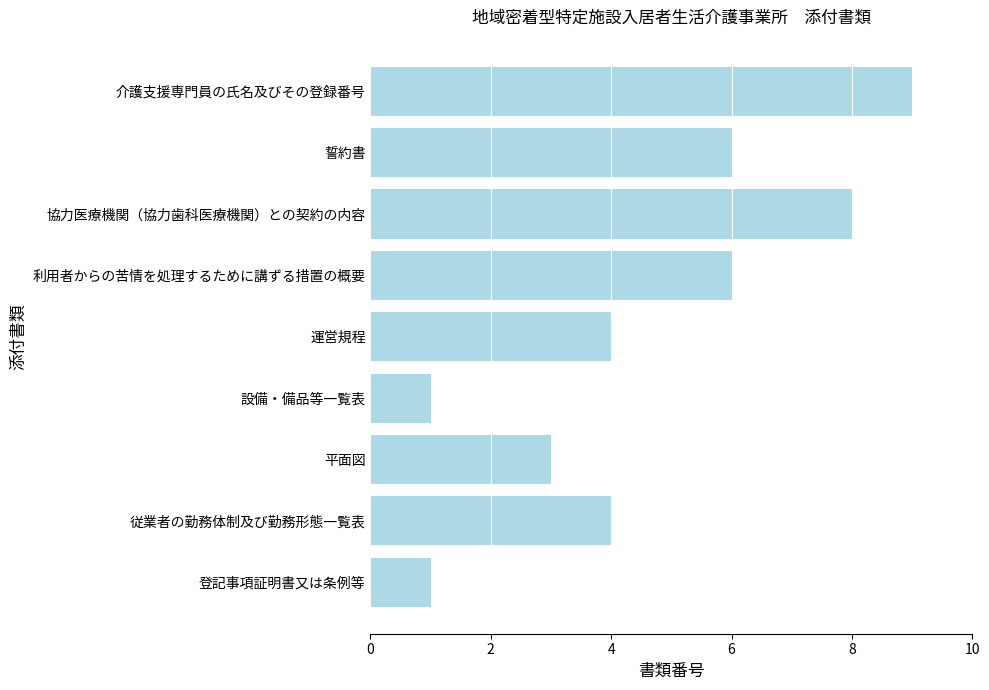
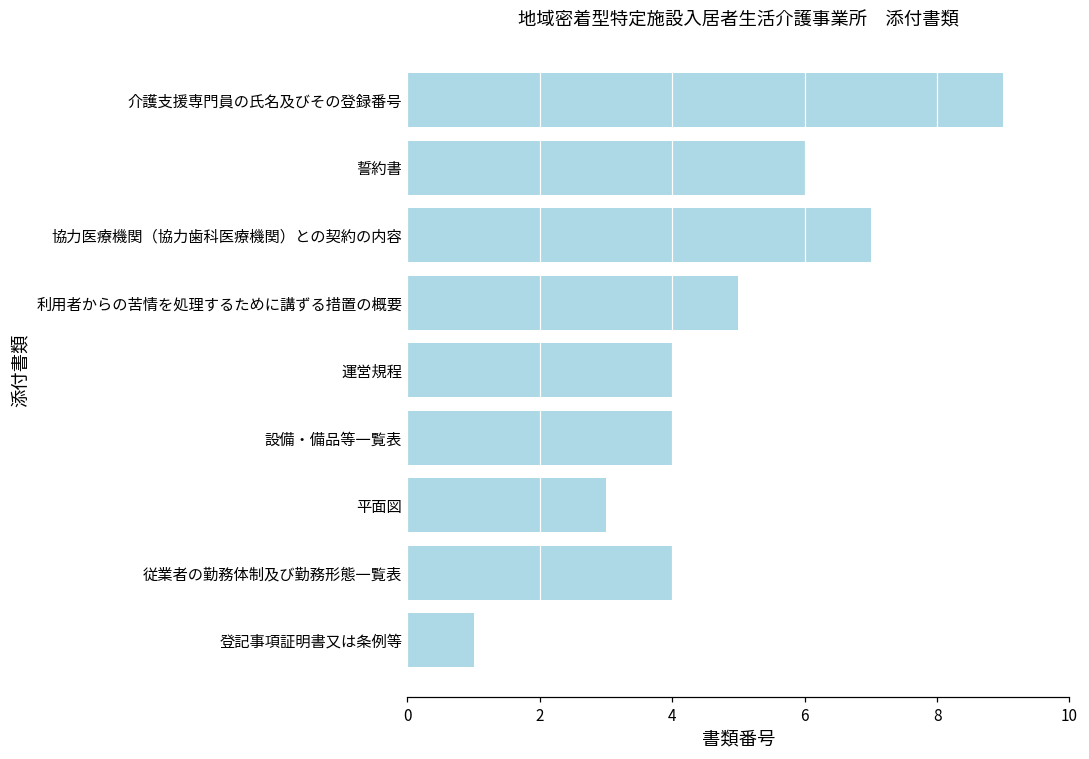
  {
    "介護支援専門員の氏名及びその登録番号": 9,
    "誓約書": 6,
-   "協力医療機関（協力歯科医療機関）との契約の内容": 8,
-   "利用者からの苦情を処理するために講ずる措置の概要": 6,
+   "協力医療機関（協力歯科医療機関）との契約の内容": 7,
+   "利用者からの苦情を処理するために講ずる措置の概要": 5,
    "運営規程": 4,
-   "設備・備品等一覧表": 1,
+   "設備・備品等一覧表": 4,
    "平面図": 3,
    "従業者の勤務体制及び勤務形態一覧表": 4,
    "登記事項証明書又は条例等": 1
  }
